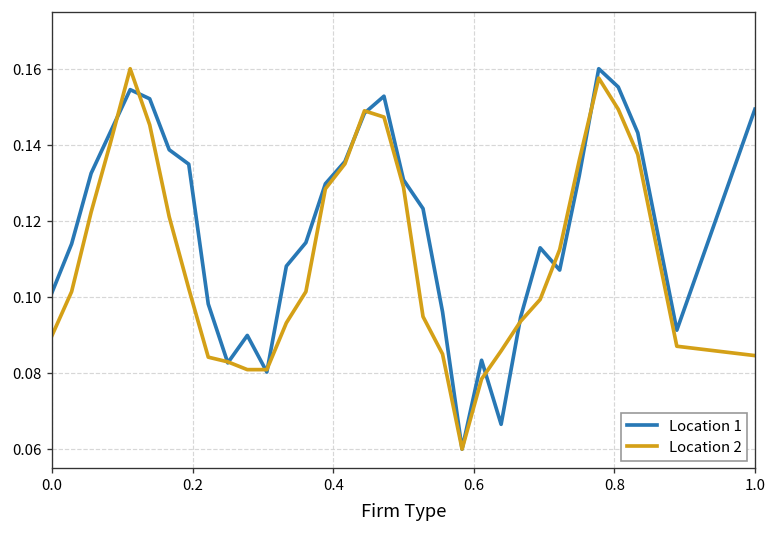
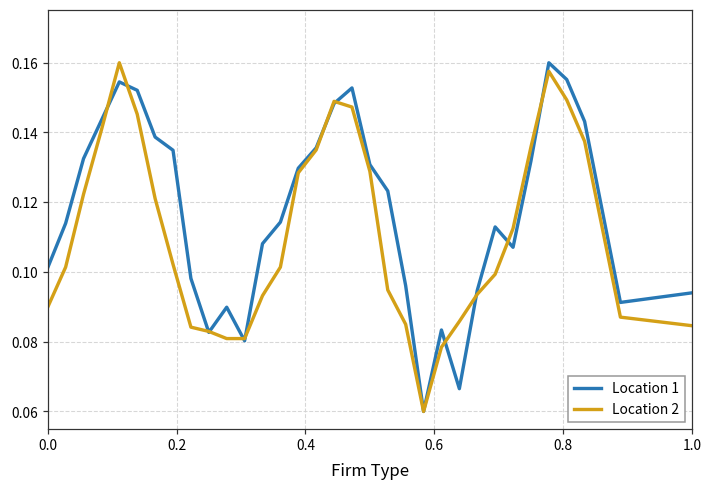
  {
    "Location 1": {
      "0.0": 0.101,
-     "1.0": 0.149
+     "1.0": 0.094
    },
    "Location 2": {
      "0.0": 0.090,
      "1.0": 0.085
    }
  }
